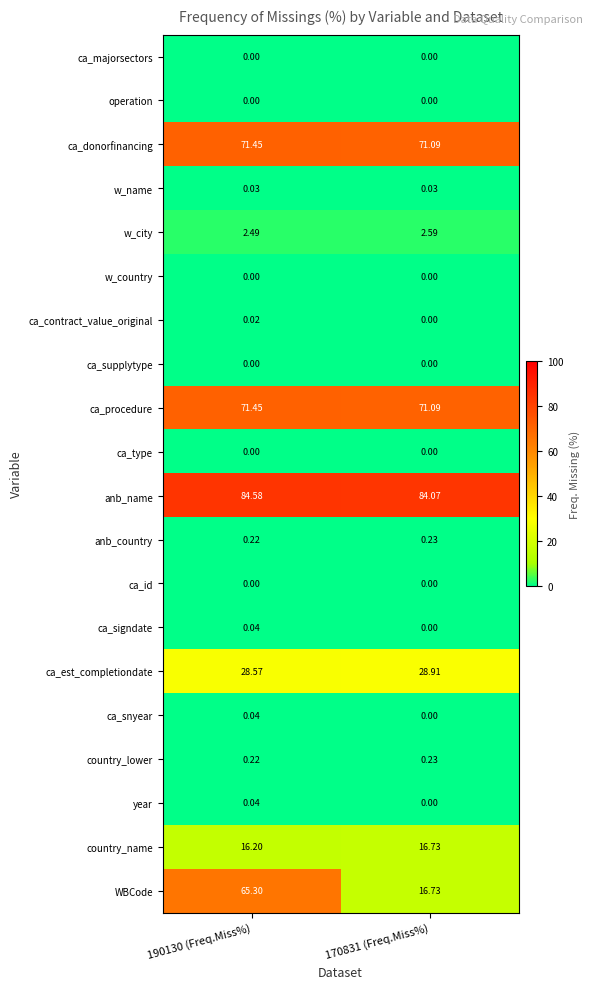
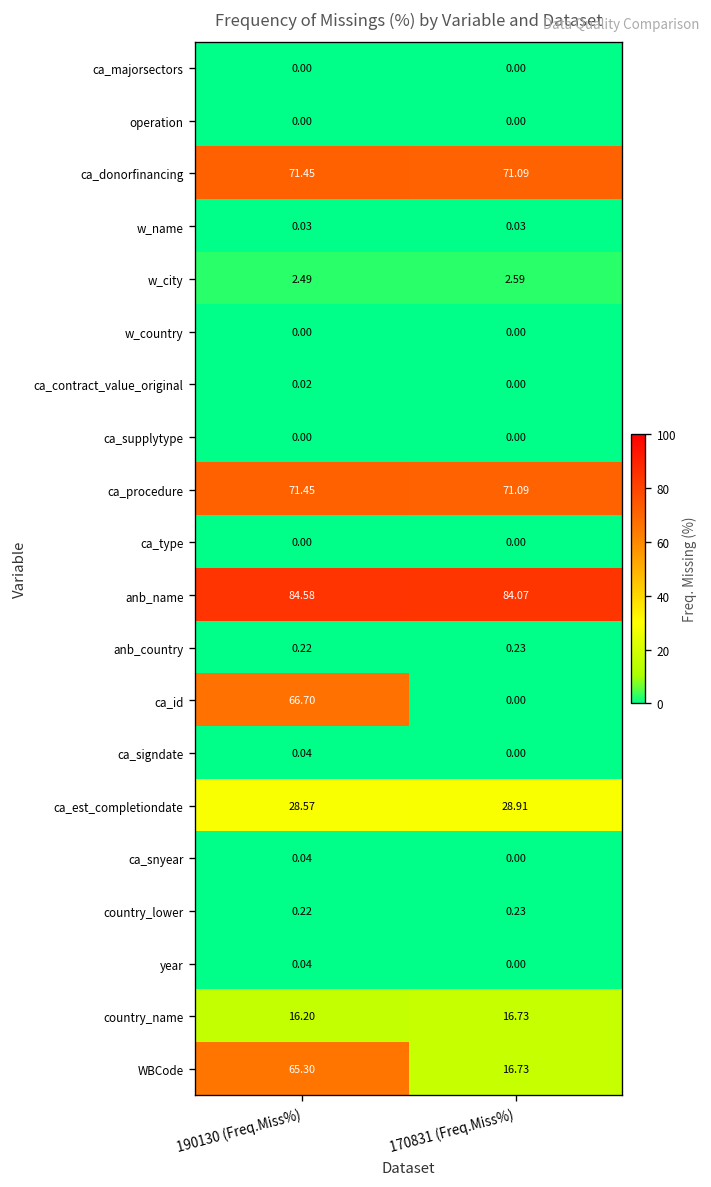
  {
    "ca_majorsectors": {
      "190130 (Freq.Miss%)": 0.00,
      "170831 (Freq.Miss%)": 0.00
    },
    "operation": {
      "190130 (Freq.Miss%)": 0.00,
      "170831 (Freq.Miss%)": 0.00
    },
    "ca_donorfinancing": {
      "190130 (Freq.Miss%)": 71.45,
      "170831 (Freq.Miss%)": 71.09
    },
    "w_name": {
      "190130 (Freq.Miss%)": 0.03,
      "170831 (Freq.Miss%)": 0.03
    },
    "w_city": {
      "190130 (Freq.Miss%)": 2.49,
      "170831 (Freq.Miss%)": 2.59
    },
    "w_country": {
      "190130 (Freq.Miss%)": 0.00,
      "170831 (Freq.Miss%)": 0.00
    },
    "ca_contract_value_original": {
      "190130 (Freq.Miss%)": 0.02,
      "170831 (Freq.Miss%)": 0.00
    },
    "ca_supplytype": {
      "190130 (Freq.Miss%)": 0.00,
      "170831 (Freq.Miss%)": 0.00
    },
    "ca_procedure": {
      "190130 (Freq.Miss%)": 71.45,
      "170831 (Freq.Miss%)": 71.09
    },
    "ca_type": {
      "190130 (Freq.Miss%)": 0.00,
      "170831 (Freq.Miss%)": 0.00
    },
    "anb_name": {
      "190130 (Freq.Miss%)": 84.58,
      "170831 (Freq.Miss%)": 84.07
    },
    "anb_country": {
      "190130 (Freq.Miss%)": 0.22,
      "170831 (Freq.Miss%)": 0.23
    },
    "ca_id": {
-     "190130 (Freq.Miss%)": 0.00,
+     "190130 (Freq.Miss%)": 66.70,
      "170831 (Freq.Miss%)": 0.00
    },
    "ca_signdate": {
      "190130 (Freq.Miss%)": 0.04,
      "170831 (Freq.Miss%)": 0.00
    },
    "ca_est_completiondate": {
      "190130 (Freq.Miss%)": 28.57,
      "170831 (Freq.Miss%)": 28.91
    },
    "ca_snyear": {
      "190130 (Freq.Miss%)": 0.04,
      "170831 (Freq.Miss%)": 0.00
    },
    "country_lower": {
      "190130 (Freq.Miss%)": 0.22,
      "170831 (Freq.Miss%)": 0.23
    },
    "year": {
      "190130 (Freq.Miss%)": 0.04,
      "170831 (Freq.Miss%)": 0.00
    },
    "country_name": {
      "190130 (Freq.Miss%)": 16.20,
      "170831 (Freq.Miss%)": 16.73
    },
    "WBCode": {
      "190130 (Freq.Miss%)": 65.30,
      "170831 (Freq.Miss%)": 16.73
    }
  }
